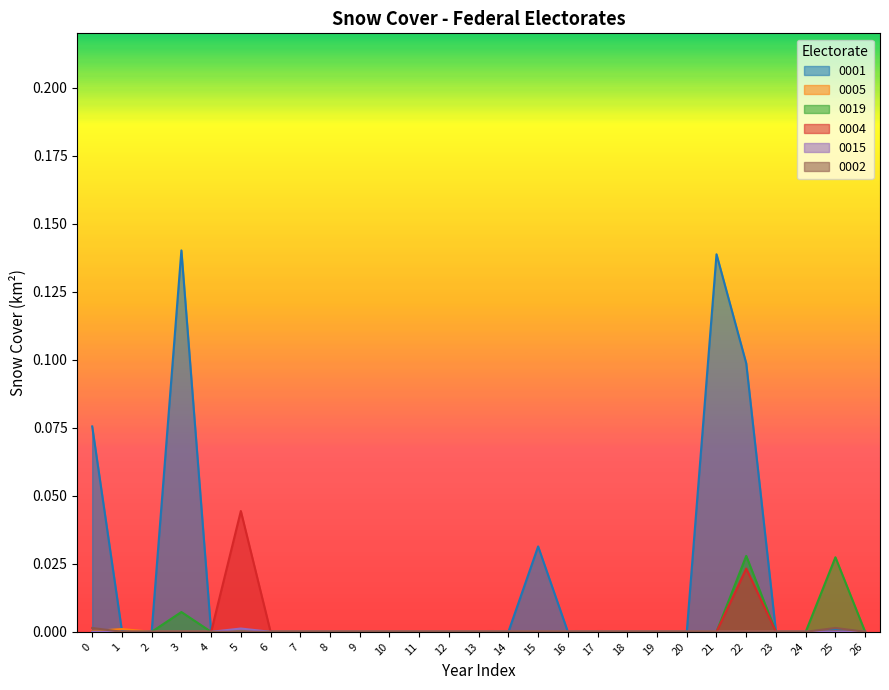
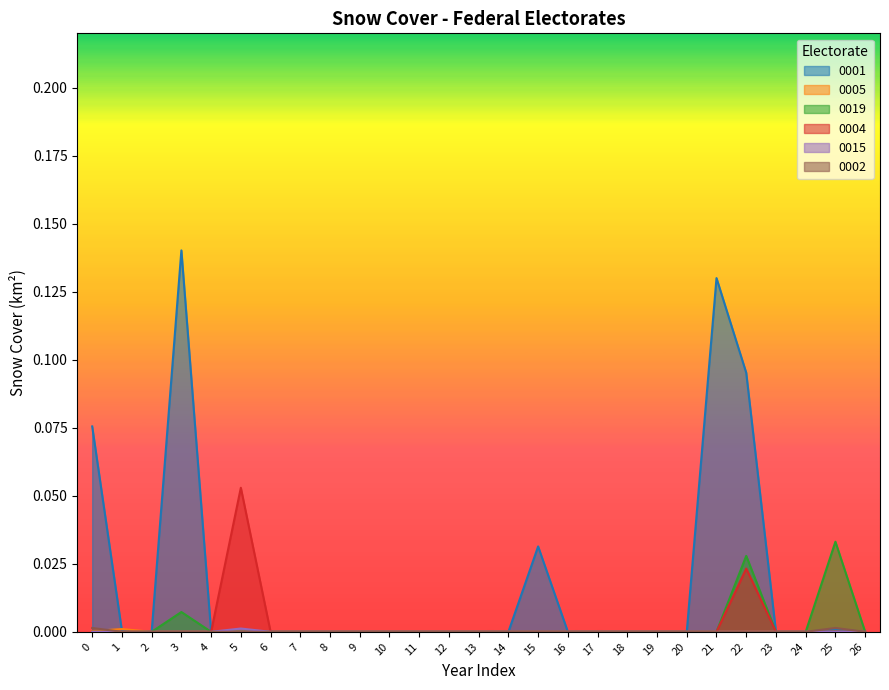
  {
    "0001": {
      "0": 0.076,
      "3": 0.140,
      "15": 0.031,
-     "21": 0.139,
-     "22": 0.099
+     "21": 0.130,
+     "22": 0.095
    },
    "0019": {
      "3": 0.007,
      "22": 0.028,
-     "25": 0.027
+     "25": 0.033
    },
    "0004": {
-     "5": 0.044,
+     "5": 0.053,
      "22": 0.023
    },
    "0015": {
      "5": 0.001
    },
    "0002": {
      "0": 0.001
    }
  }
